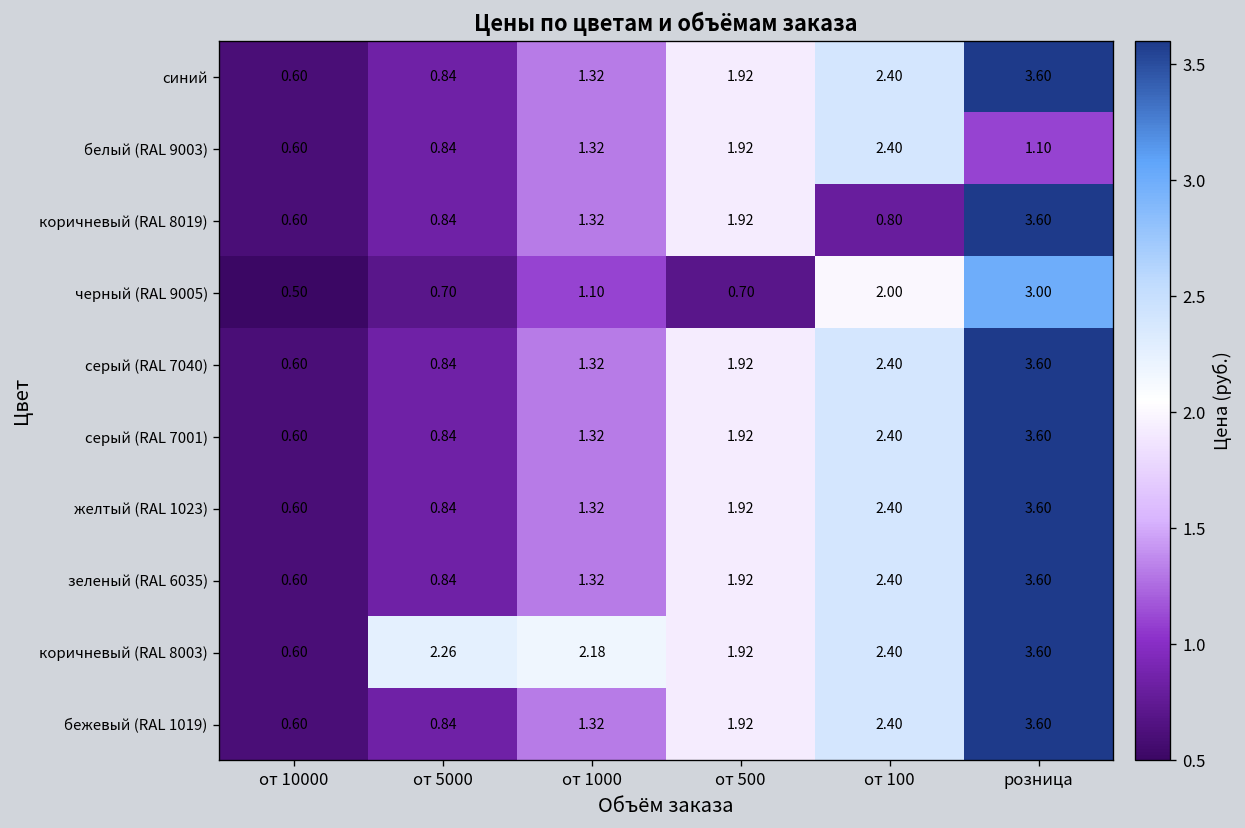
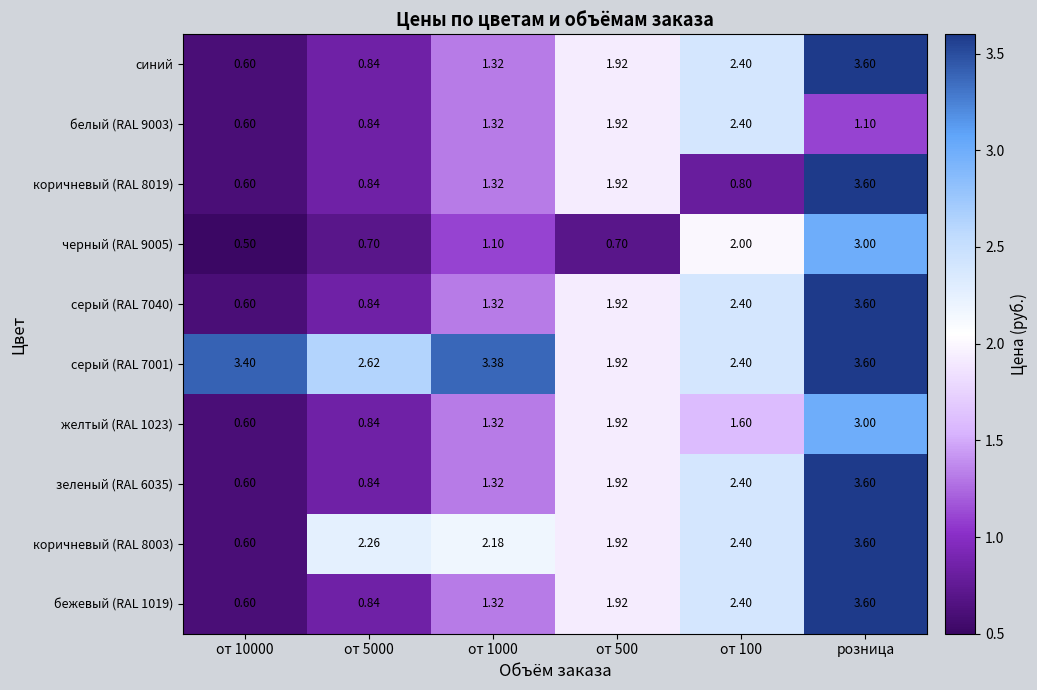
  {
    "синий": {
      "от 10000": 0.60,
      "от 5000": 0.84,
      "от 1000": 1.32,
      "от 500": 1.92,
      "от 100": 2.40,
      "розница": 3.60
    },
    "белый (RAL 9003)": {
      "от 10000": 0.60,
      "от 5000": 0.84,
      "от 1000": 1.32,
      "от 500": 1.92,
      "от 100": 2.40,
      "розница": 1.10
    },
    "коричневый (RAL 8019)": {
      "от 10000": 0.60,
      "от 5000": 0.84,
      "от 1000": 1.32,
      "от 500": 1.92,
      "от 100": 0.80,
      "розница": 3.60
    },
    "черный (RAL 9005)": {
      "от 10000": 0.50,
      "от 5000": 0.70,
      "от 1000": 1.10,
      "от 500": 0.70,
      "от 100": 2.00,
      "розница": 3.00
    },
    "серый (RAL 7040)": {
      "от 10000": 0.60,
      "от 5000": 0.84,
      "от 1000": 1.32,
      "от 500": 1.92,
      "от 100": 2.40,
      "розница": 3.60
    },
    "серый (RAL 7001)": {
-     "от 10000": 0.60,
-     "от 5000": 0.84,
-     "от 1000": 1.32,
+     "от 10000": 3.40,
+     "от 5000": 2.62,
+     "от 1000": 3.38,
      "от 500": 1.92,
      "от 100": 2.40,
      "розница": 3.60
    },
    "желтый (RAL 1023)": {
      "от 10000": 0.60,
      "от 5000": 0.84,
      "от 1000": 1.32,
      "от 500": 1.92,
-     "от 100": 2.40,
-     "розница": 3.60
+     "от 100": 1.60,
+     "розница": 3.00
    },
    "зеленый (RAL 6035)": {
      "от 10000": 0.60,
      "от 5000": 0.84,
      "от 1000": 1.32,
      "от 500": 1.92,
      "от 100": 2.40,
      "розница": 3.60
    },
    "коричневый (RAL 8003)": {
      "от 10000": 0.60,
      "от 5000": 2.26,
      "от 1000": 2.18,
      "от 500": 1.92,
      "от 100": 2.40,
      "розница": 3.60
    },
    "бежевый (RAL 1019)": {
      "от 10000": 0.60,
      "от 5000": 0.84,
      "от 1000": 1.32,
      "от 500": 1.92,
      "от 100": 2.40,
      "розница": 3.60
    }
  }
